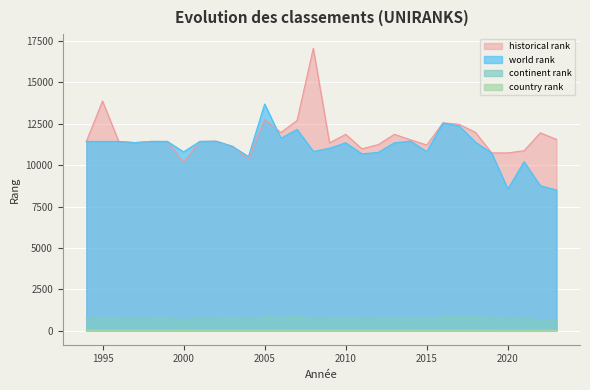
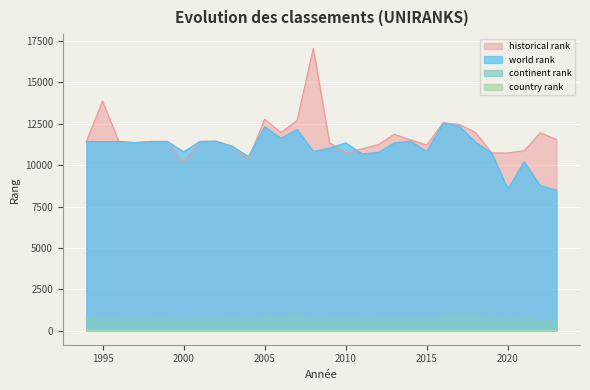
  {
    "historical rank": {
      "1995": 13900,
      "2000": 10200,
      "2005": 12800,
-     "2010": 11900,
+     "2010": 10700,
      "2015": 11200,
      "2020": 10700
    },
    "world rank": {
      "1995": 11400,
      "2000": 10800,
-     "2005": 13700,
+     "2005": 12300,
      "2010": 11400,
      "2015": 10800,
      "2020": 8600
    }
  }
